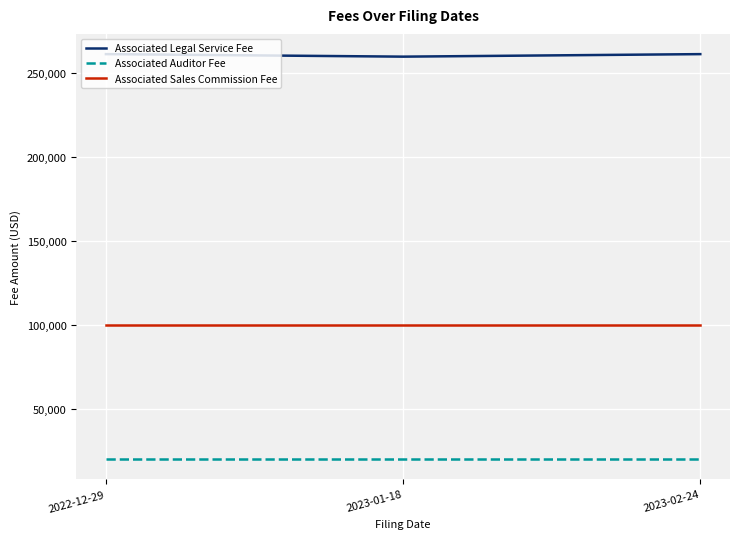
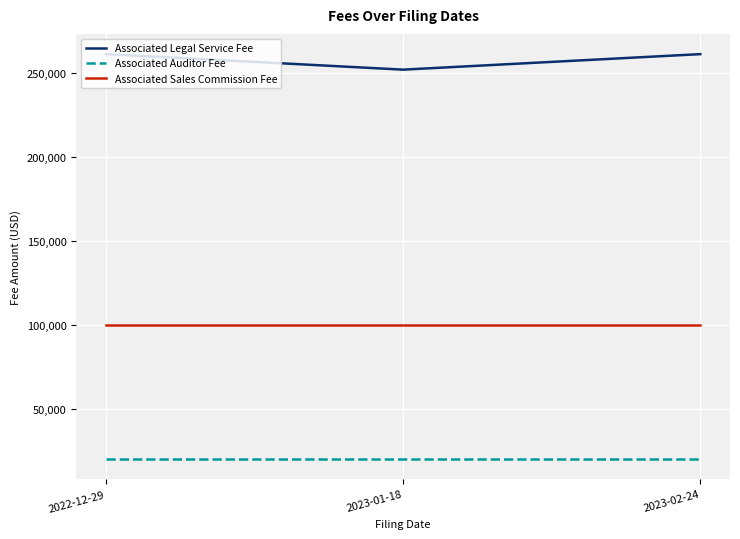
  {
    "Associated Legal Service Fee": {
-     "2023-01-18": "260,000",
+     "2023-01-18": "252,000",
      "2023-02-24": "261,000"
    },
    "Associated Auditor Fee": {
      "2022-12-29": "20,000",
      "2023-01-18": "20,000",
      "2023-02-24": "20,000"
    },
    "Associated Sales Commission Fee": {
      "2022-12-29": "100,000",
      "2023-01-18": "100,000",
      "2023-02-24": "100,000"
    }
  }
